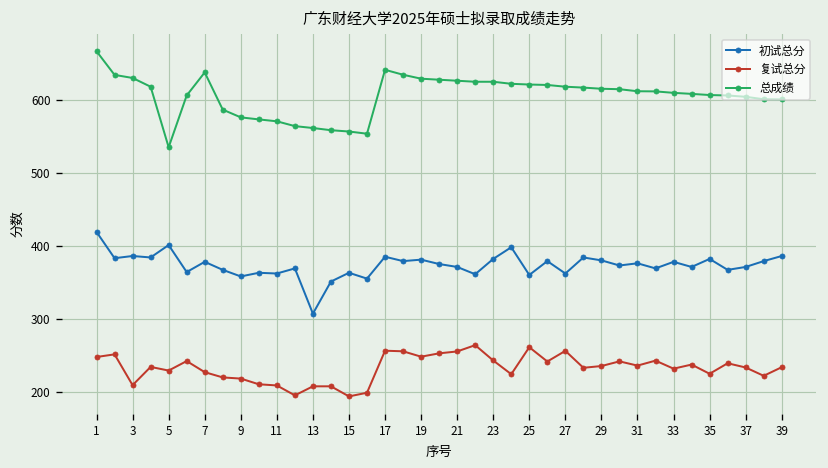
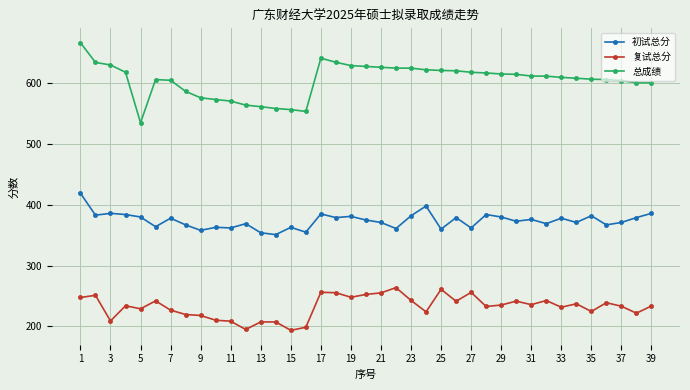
  {
    "初试总分": {
      "1": 420,
      "3": 390,
-     "5": 400,
+     "5": 380,
      "7": 380,
      "9": 360,
      "11": 360,
-     "13": 310,
+     "13": 350,
      "15": 360,
      "17": 390,
      "19": 380,
      "21": 370,
      "23": 380,
      "25": 360,
      "27": 360,
      "29": 380,
      "31": 380,
      "33": 380,
      "35": 380,
      "37": 370,
      "39": 390
    },
    "复试总分": {
      "1": 250,
      "3": 210,
      "5": 230,
      "7": 230,
      "9": 220,
      "11": 210,
      "13": 210,
      "15": 190,
      "17": 260,
      "19": 250,
      "21": 260,
      "23": 240,
      "25": 260,
      "27": 260,
      "29": 240,
      "31": 240,
      "33": 230,
      "35": 220,
      "37": 230,
      "39": 230
    },
    "总成绩": {
      "1": 670,
      "3": 630,
      "5": 540,
-     "7": 640,
+     "7": 600,
      "9": 580,
      "11": 570,
      "13": 560,
      "15": 560,
      "17": 640,
      "19": 630,
      "21": 630,
      "23": 620,
      "25": 620,
      "27": 620,
      "29": 620,
      "31": 610,
      "33": 610,
      "35": 610,
      "39": 600
    }
  }
